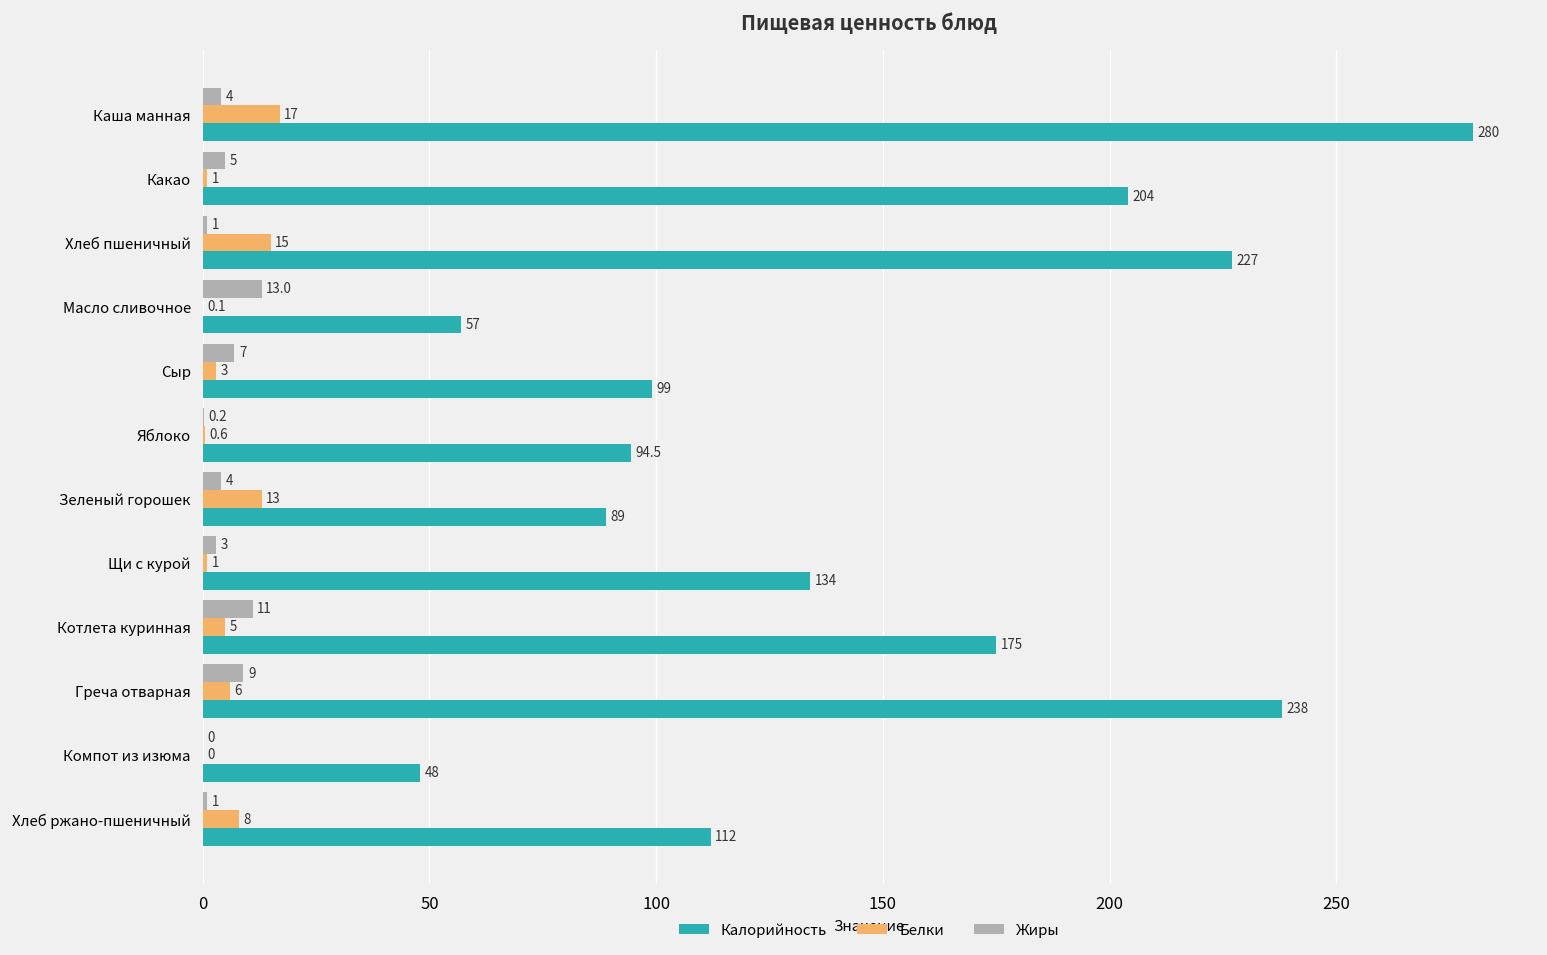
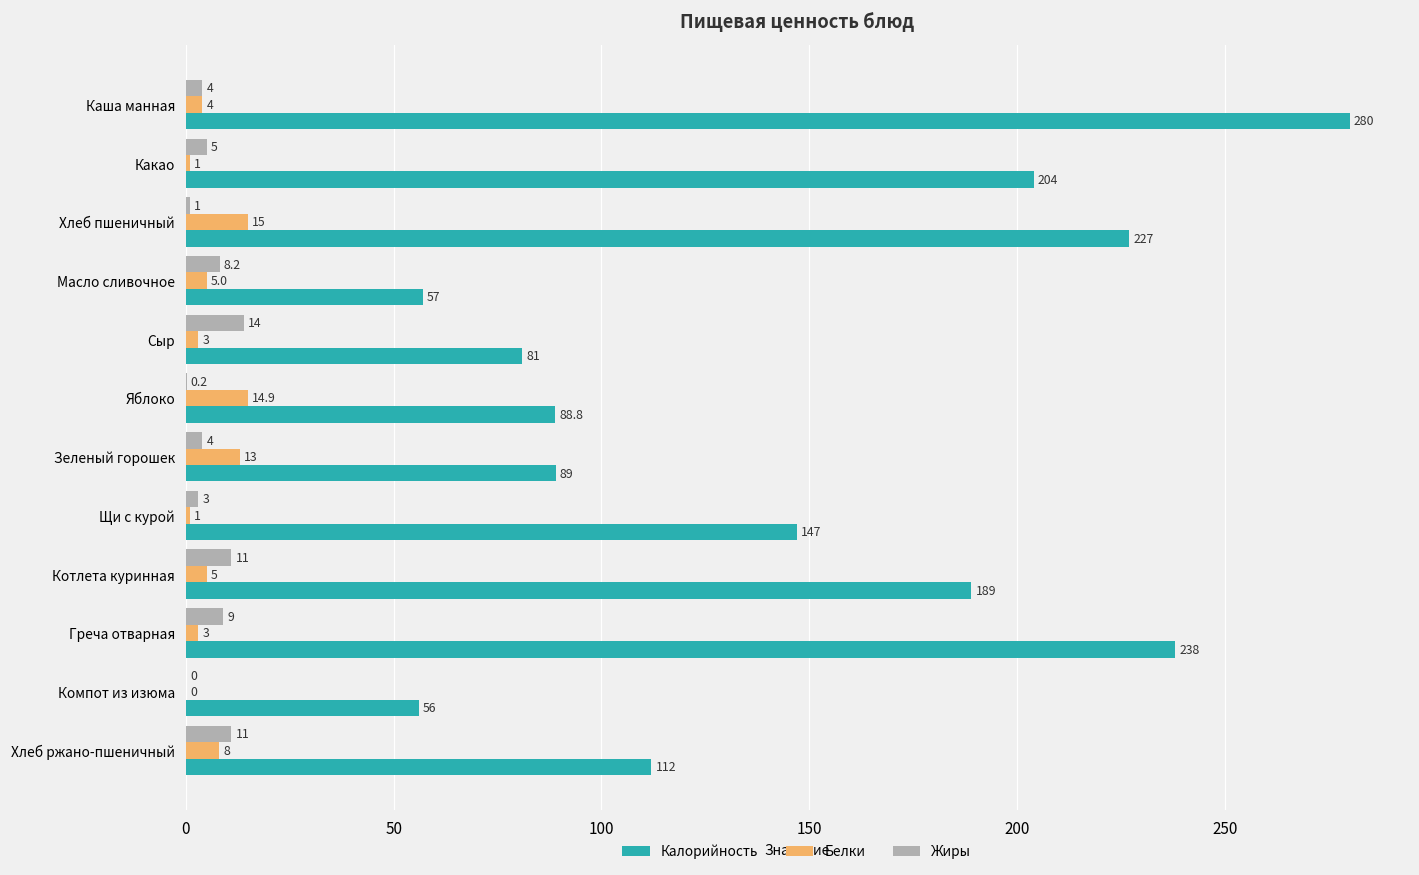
  {
    "Калорийность": {
      "Каша манная": 280,
      "Какао": 204,
      "Хлеб пшеничный": 227,
      "Масло сливочное": 57,
-     "Сыр": 99,
-     "Яблоко": 94.5,
+     "Сыр": 81,
+     "Яблоко": 88.8,
      "Зеленый горошек": 89,
-     "Щи с курой": 134,
-     "Котлета куринная": 175,
+     "Щи с курой": 147,
+     "Котлета куринная": 189,
      "Греча отварная": 238,
-     "Компот из изюма": 48,
+     "Компот из изюма": 56,
      "Хлеб ржано-пшеничный": 112
    },
    "Белки": {
-     "Каша манная": 17,
+     "Каша манная": 4,
      "Какао": 1,
      "Хлеб пшеничный": 15,
-     "Масло сливочное": 0.1,
+     "Масло сливочное": 5.0,
      "Сыр": 3,
-     "Яблоко": 0.6,
+     "Яблоко": 14.9,
      "Зеленый горошек": 13,
      "Щи с курой": 1,
      "Котлета куринная": 5,
-     "Греча отварная": 6,
+     "Греча отварная": 3,
      "Компот из изюма": 0,
      "Хлеб ржано-пшеничный": 8
    },
    "Жиры": {
      "Каша манная": 4,
      "Какао": 5,
      "Хлеб пшеничный": 1,
-     "Масло сливочное": 13.0,
-     "Сыр": 7,
+     "Масло сливочное": 8.2,
+     "Сыр": 14,
      "Яблоко": 0.2,
      "Зеленый горошек": 4,
      "Щи с курой": 3,
      "Котлета куринная": 11,
      "Греча отварная": 9,
      "Компот из изюма": 0,
-     "Хлеб ржано-пшеничный": 1
+     "Хлеб ржано-пшеничный": 11
    }
  }
